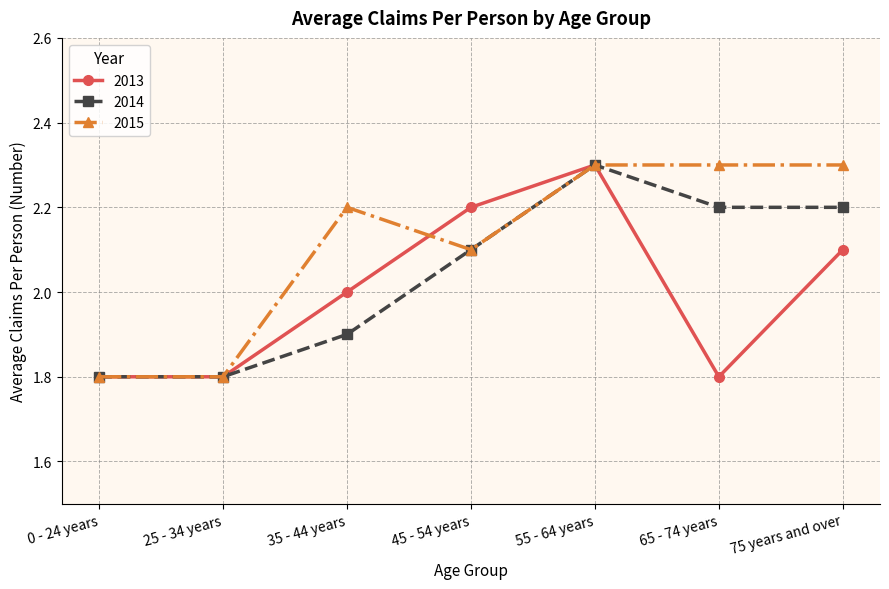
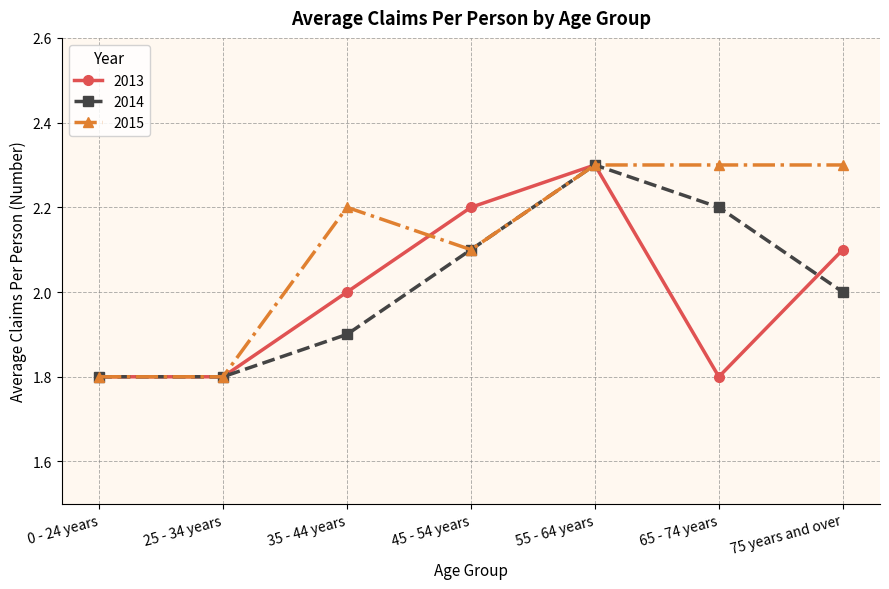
  {
    "2014": {
      "35 - 44 years": 1.9,
      "65 - 74 years": 2.2,
-     "75 years and over": 2.2
+     "75 years and over": 2.0
    }
  }
